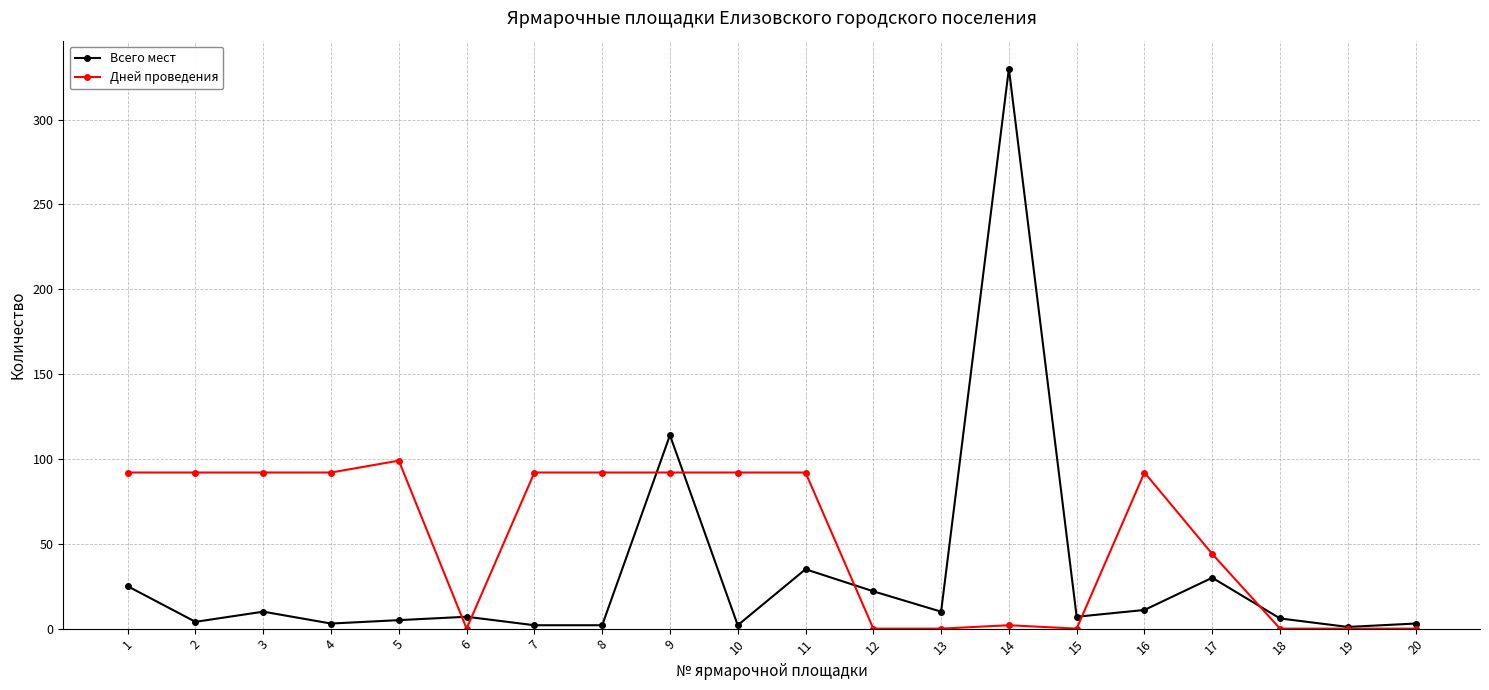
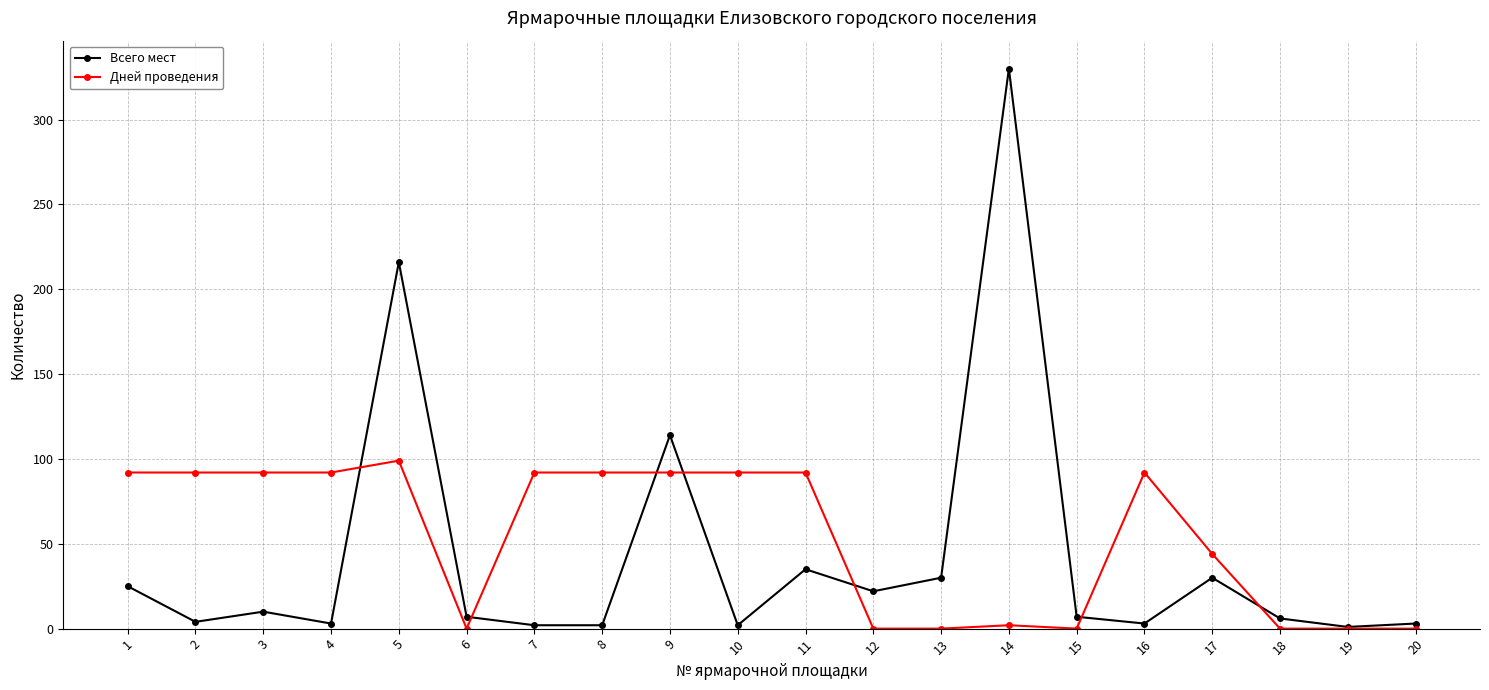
  {
    "Всего мест": {
      "1": 25,
      "2": 4,
      "3": 10,
      "4": 3,
-     "5": 5,
+     "5": 216,
      "6": 7,
      "7": 2,
      "8": 2,
      "9": 114,
      "10": 2,
      "11": 35,
      "12": 22,
-     "13": 10,
+     "13": 30,
      "14": 330,
      "15": 7,
-     "16": 11,
+     "16": 3,
      "17": 30,
      "18": 6,
      "20": 3
    },
    "Дней проведения": {
      "1": 92,
      "2": 92,
      "3": 92,
      "4": 92,
      "5": 99,
      "6": 0,
      "7": 92,
      "8": 92,
      "9": 92,
      "10": 92,
      "11": 92,
      "12": 0,
      "13": 0,
      "14": 2,
      "15": 0,
      "16": 92,
      "17": 44,
      "18": 0,
      "20": 0
    }
  }
